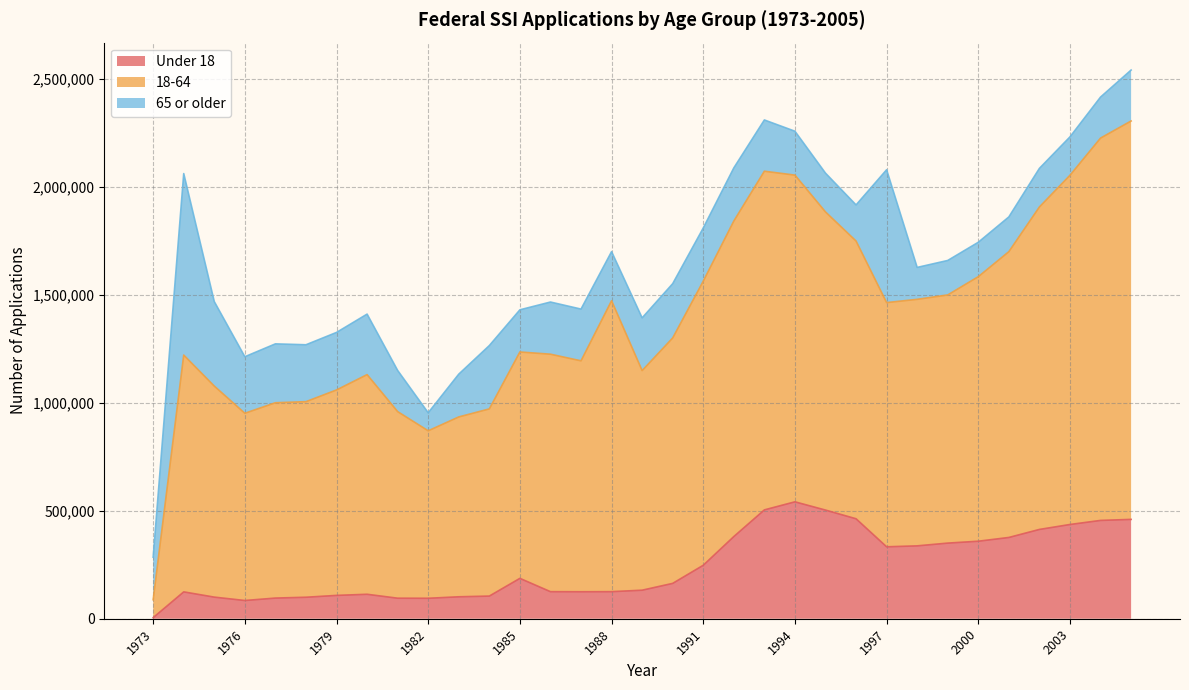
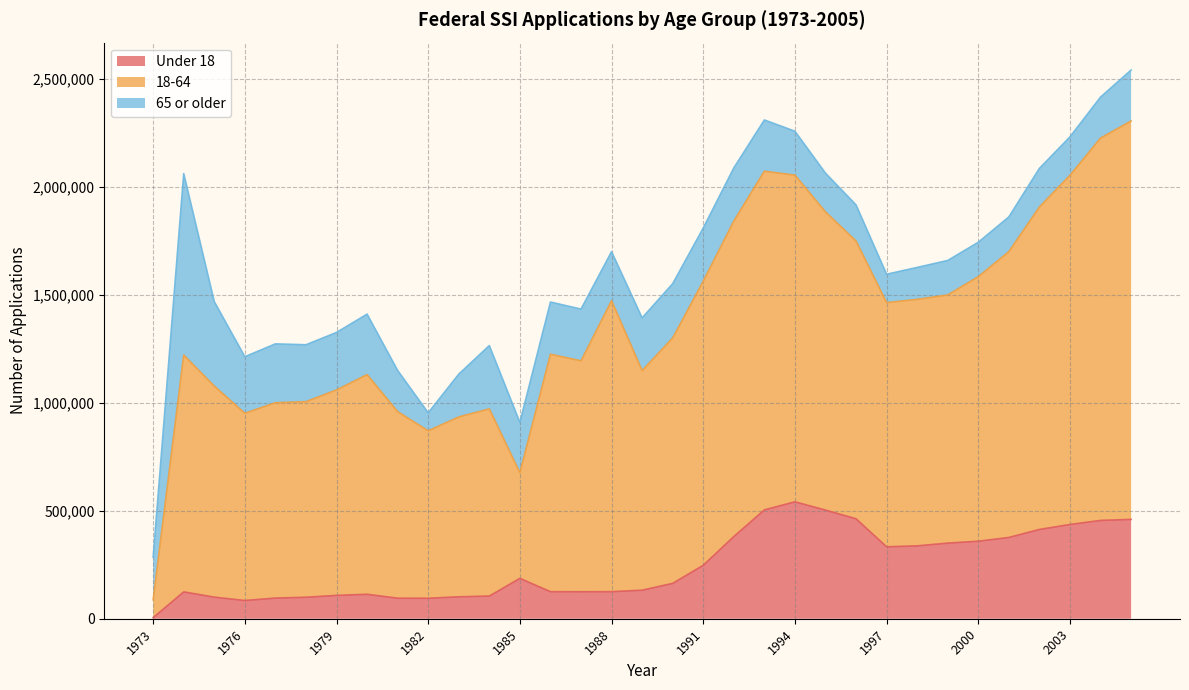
  {
    "Under 18": {
      "1973": "10,000",
      "1976": "80,000",
      "1979": "110,000",
      "1982": "90,000",
      "1985": "190,000",
      "1988": "130,000",
      "1991": "250,000",
      "1994": "540,000",
      "1997": "330,000",
      "2000": "360,000",
      "2003": "440,000"
    },
    "18-64": {
      "1973": "80,000",
      "1976": "870,000",
      "1979": "950,000",
      "1982": "780,000",
-     "1985": "1,050,000",
+     "1985": "490,000",
      "1988": "1,350,000",
      "1991": "1,320,000",
      "1994": "1,510,000",
      "1997": "1,130,000",
      "2000": "1,220,000",
      "2003": "1,620,000"
    },
    "65 or older": {
      "1973": "200,000",
      "1976": "260,000",
      "1979": "270,000",
      "1982": "80,000",
-     "1985": "200,000",
+     "1985": "230,000",
      "1988": "230,000",
      "1991": "250,000",
      "1994": "200,000",
-     "1997": "610,000",
+     "1997": "130,000",
      "2000": "160,000",
      "2003": "180,000"
    }
  }
